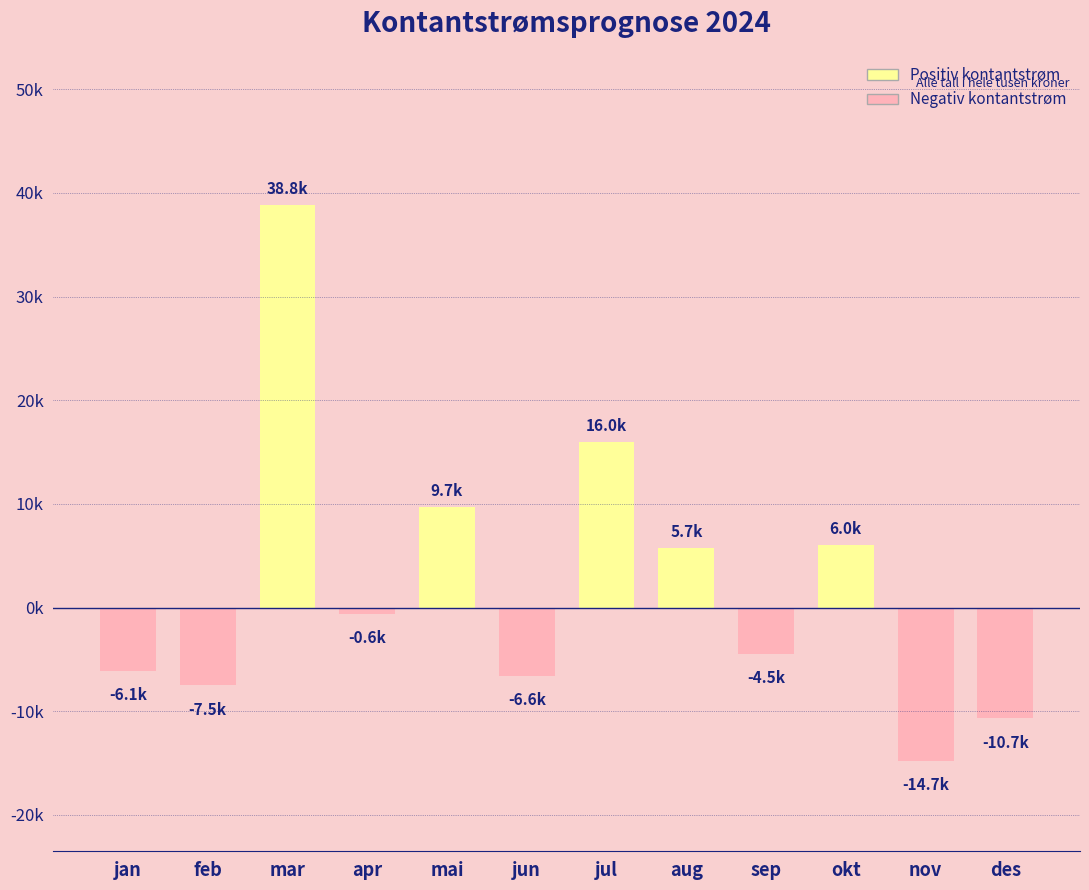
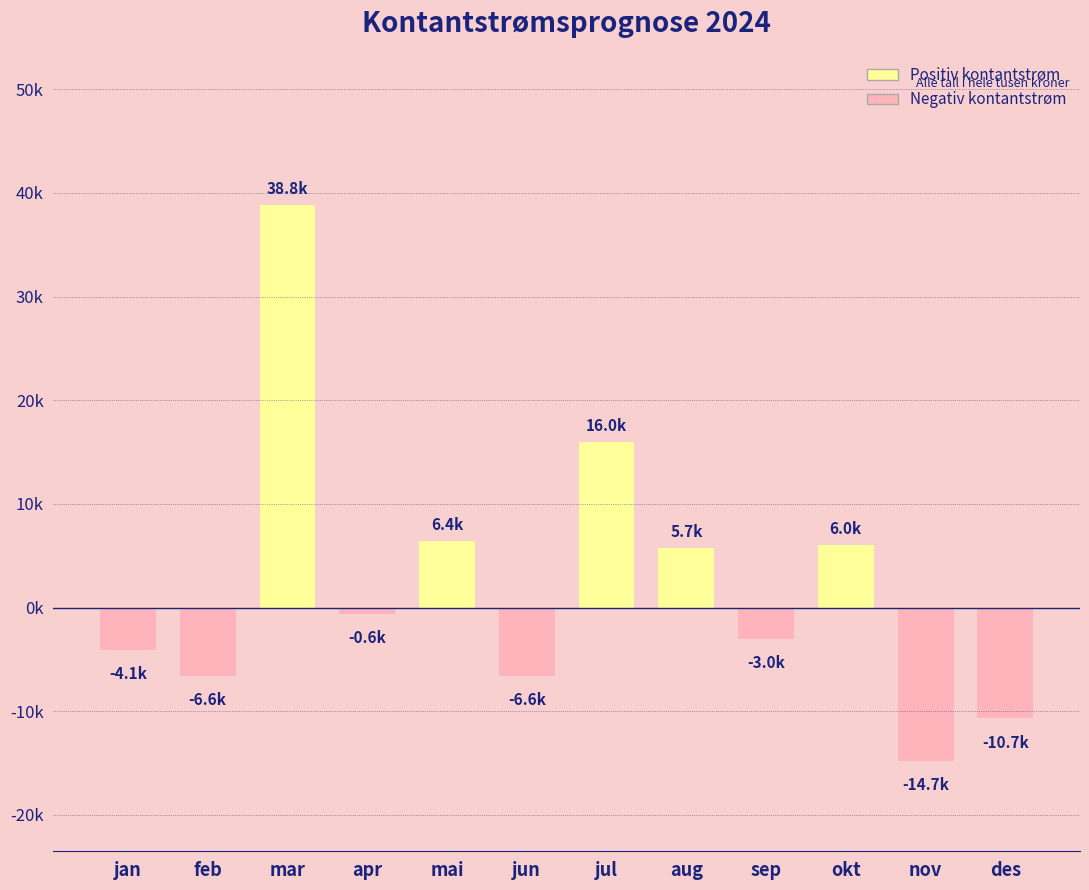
  {
-   "jan": "-6.1k",
-   "feb": "-7.5k",
+   "jan": "-4.1k",
+   "feb": "-6.6k",
    "mar": "38.8k",
    "apr": "-0.6k",
-   "mai": "9.7k",
+   "mai": "6.4k",
    "jun": "-6.6k",
    "jul": "16.0k",
    "aug": "5.7k",
-   "sep": "-4.5k",
+   "sep": "-3.0k",
    "okt": "6.0k",
    "nov": "-14.7k",
    "des": "-10.7k"
  }
